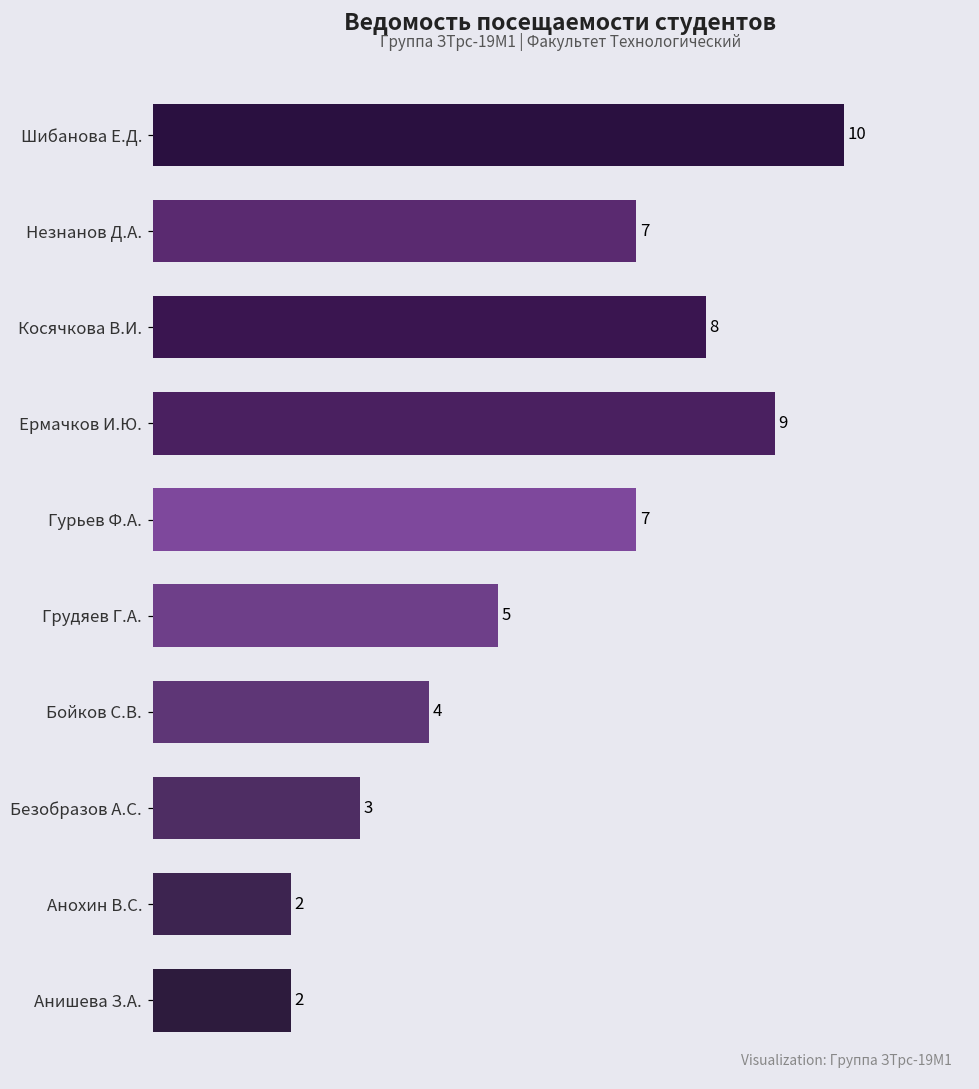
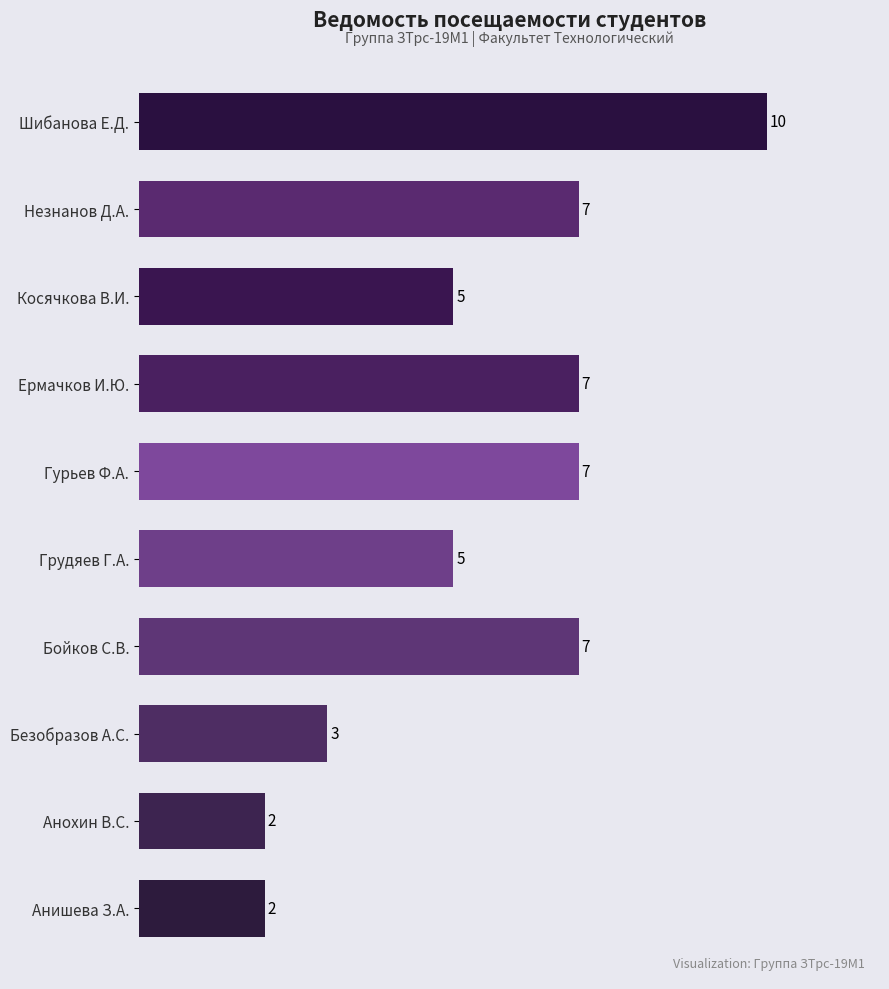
  {
    "Шибанова Е.Д.": 10,
    "Незнанов Д.А.": 7,
-   "Косячкова В.И.": 8,
-   "Ермачков И.Ю.": 9,
+   "Косячкова В.И.": 5,
+   "Ермачков И.Ю.": 7,
    "Гурьев Ф.А.": 7,
    "Грудяев Г.А.": 5,
-   "Бойков С.В.": 4,
+   "Бойков С.В.": 7,
    "Безобразов А.С.": 3,
    "Анохин В.С.": 2,
    "Анишева З.А.": 2
  }
